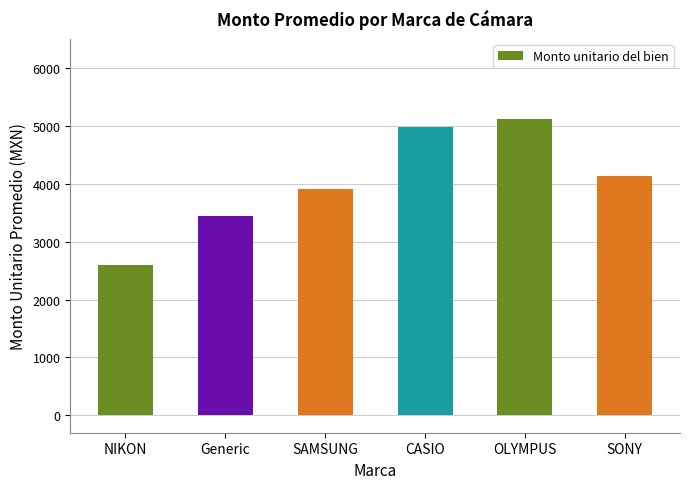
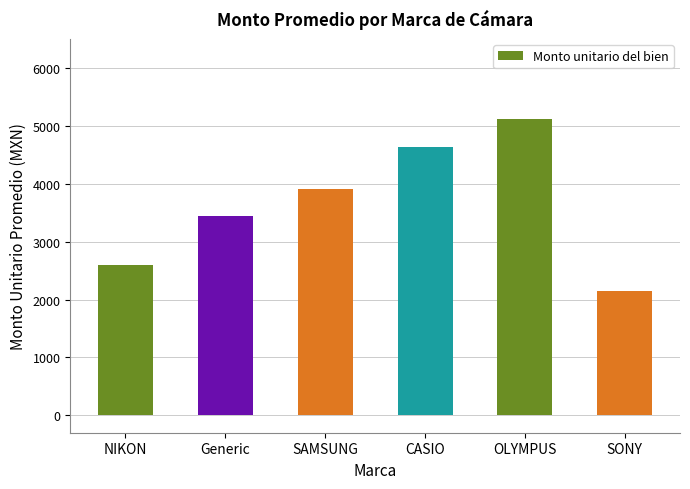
  {
    "NIKON": 2600,
    "Generic": 3400,
    "SAMSUNG": 3900,
-   "CASIO": 5000,
+   "CASIO": 4600,
    "OLYMPUS": 5100,
-   "SONY": 4100
+   "SONY": 2200
  }
